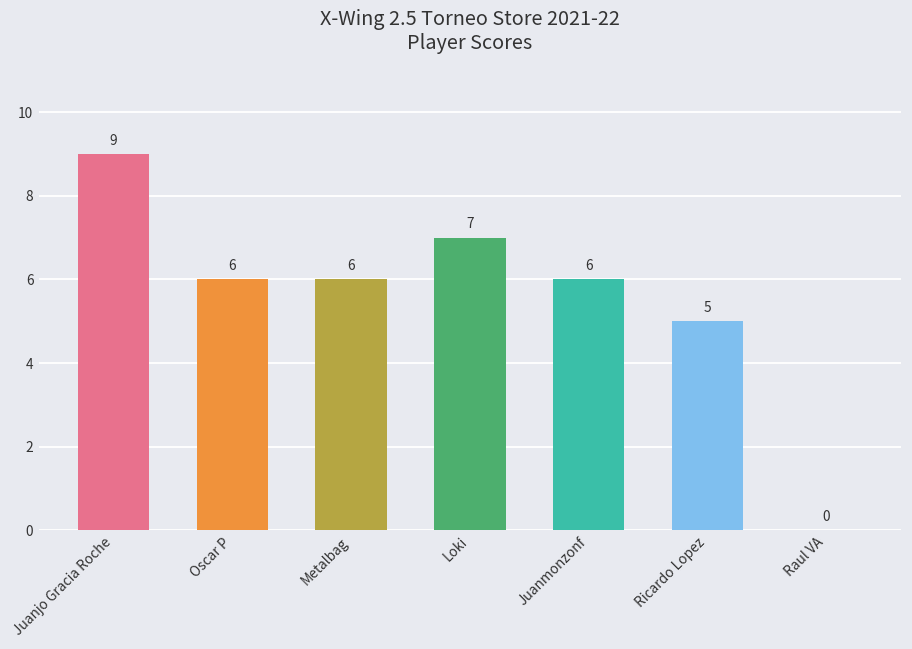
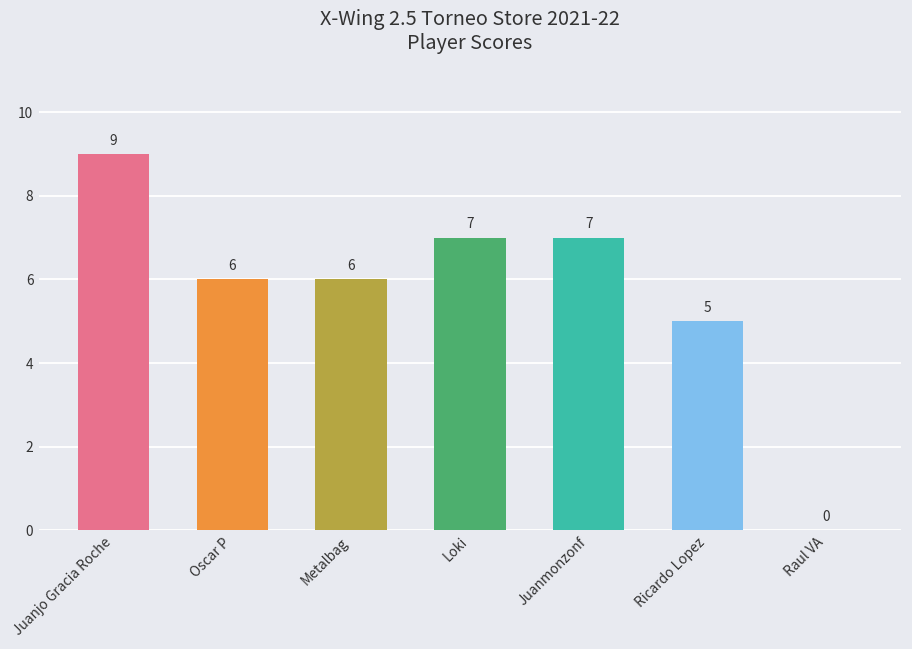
  {
    "Juanjo Gracia Roche": 9,
    "Oscar P": 6,
    "Metalbag": 6,
    "Loki": 7,
-   "Juanmonzonf": 6,
+   "Juanmonzonf": 7,
    "Ricardo Lopez": 5,
    "Raul VA": 0
  }
